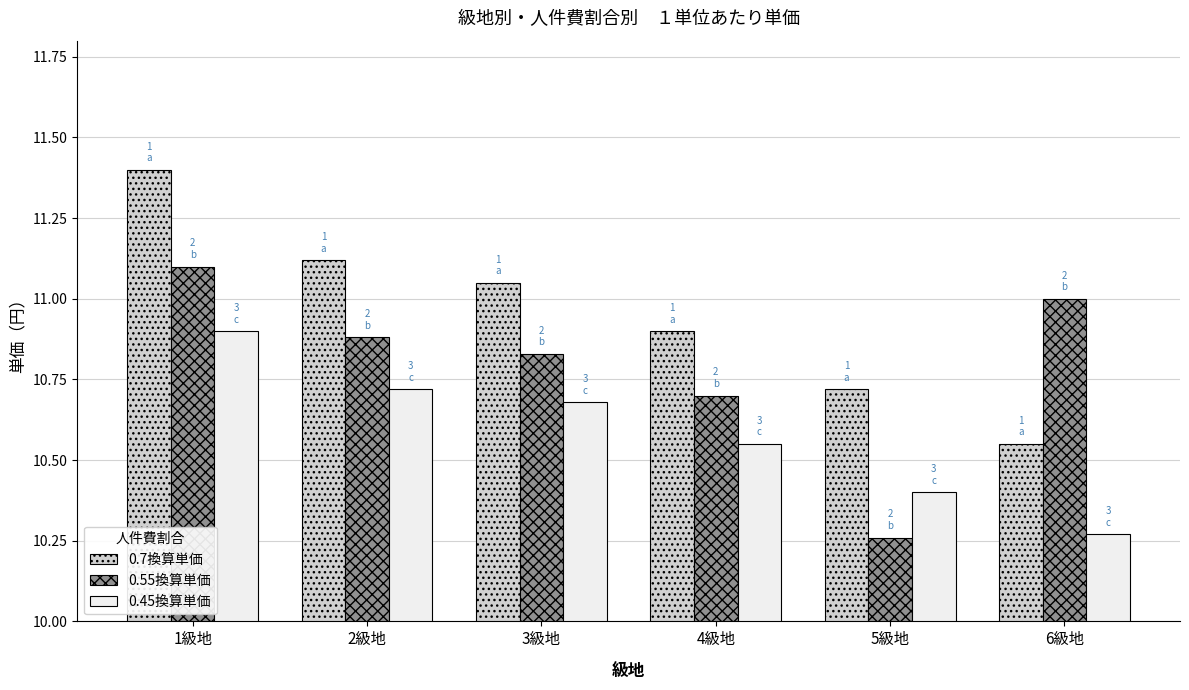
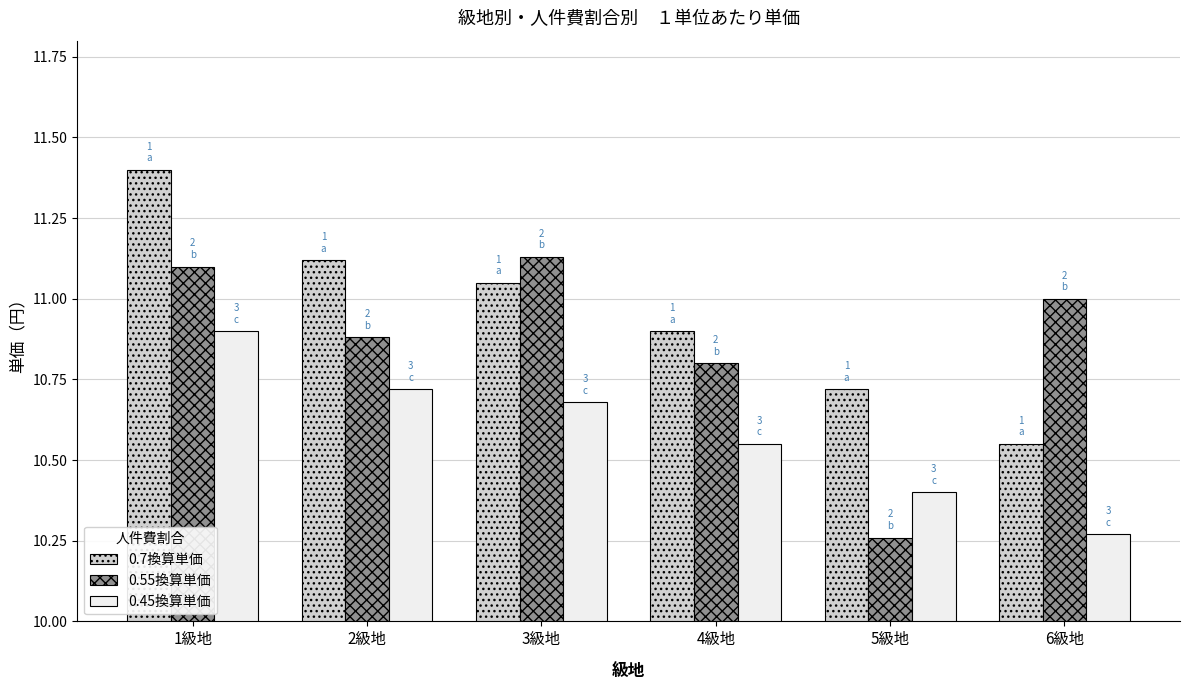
  {
    "0.55換算単価": {
-     "3級地": 10.83,
-     "4級地": 10.7
+     "3級地": 11.13,
+     "4級地": 10.8
    }
  }
